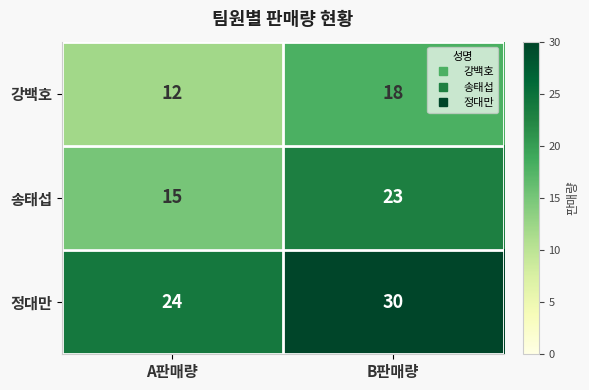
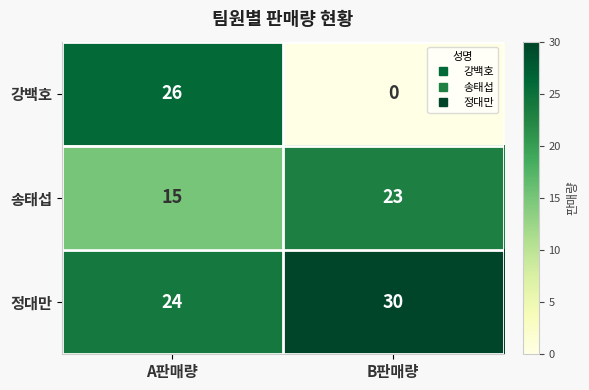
  {
    "강백호": {
-     "A판매량": 12,
-     "B판매량": 18
+     "A판매량": 26,
+     "B판매량": 0
    },
    "송태섭": {
      "A판매량": 15,
      "B판매량": 23
    },
    "정대만": {
      "A판매량": 24,
      "B판매량": 30
    }
  }
